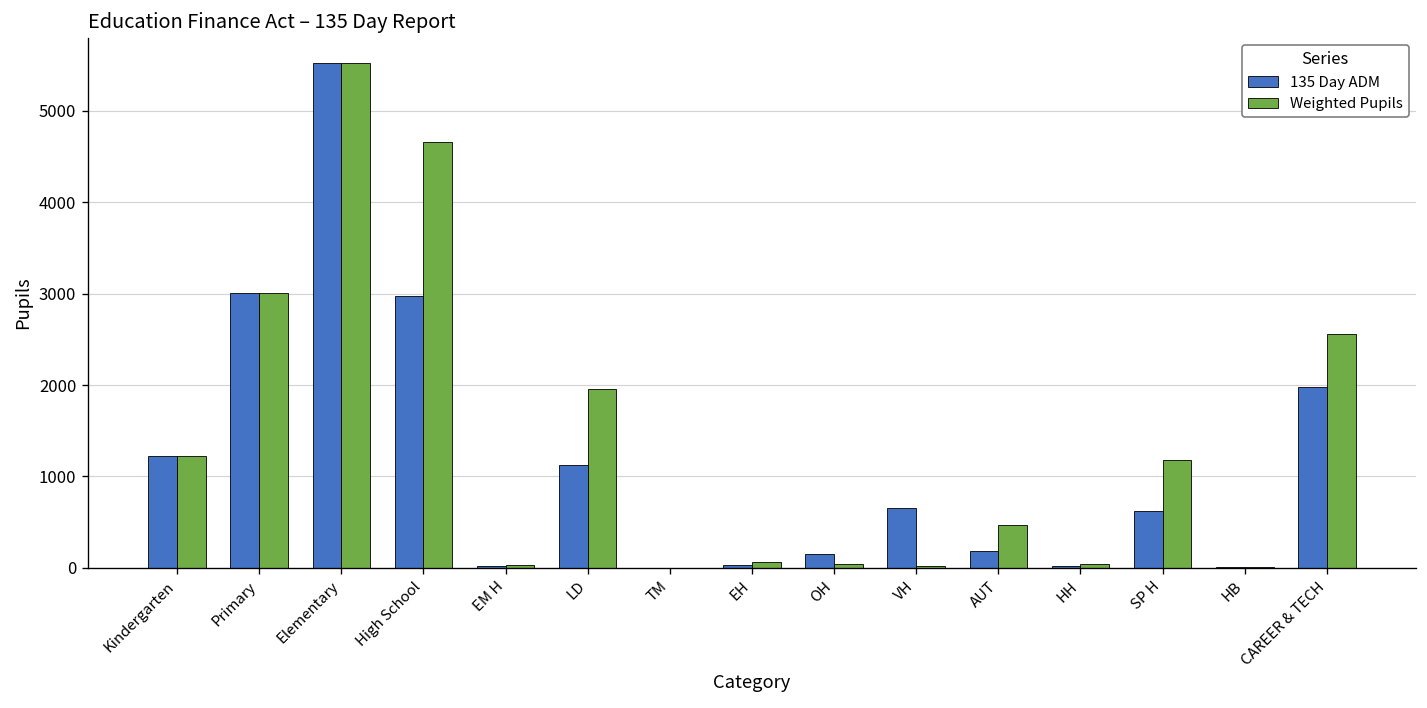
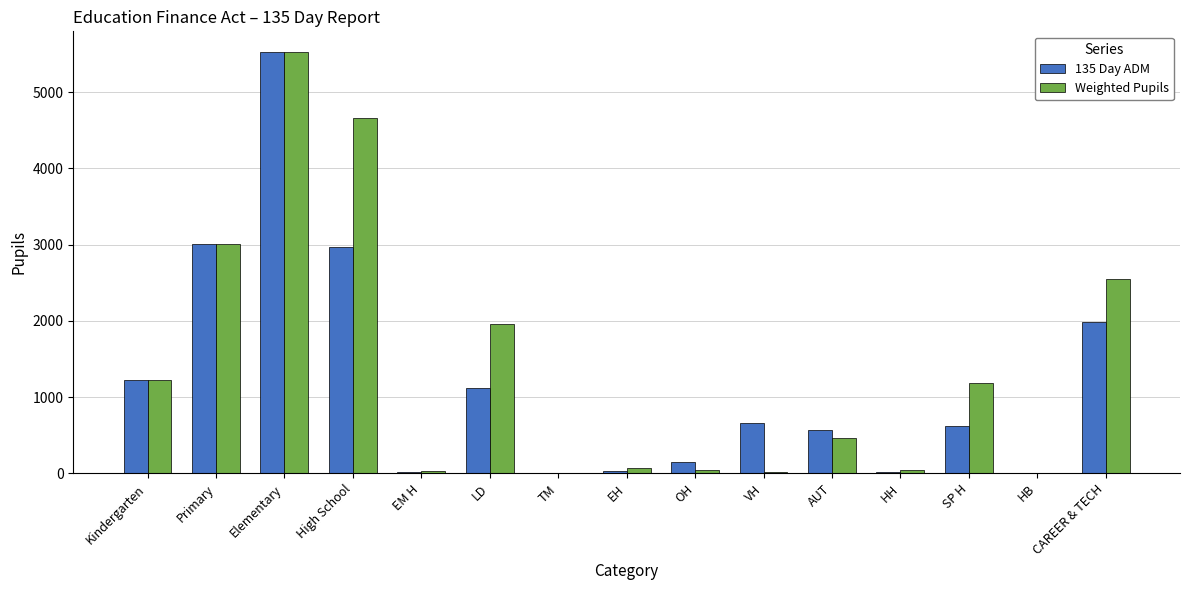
  {
    "135 Day ADM": {
      "Kindergarten": 1200,
      "Primary": 3000,
      "Elementary": 5500,
      "High School": 3000,
      "LD": 1100,
      "OH": 200,
      "VH": 700,
-     "AUT": 200,
+     "AUT": 600,
      "SP H": 600,
      "CAREER & TECH": 2000
    },
    "Weighted Pupils": {
      "Kindergarten": 1200,
      "Primary": 3000,
      "Elementary": 5500,
      "High School": 4700,
      "LD": 2000,
      "EH": 100,
      "OH": 0,
      "AUT": 500,
      "HH": 0,
      "SP H": 1200,
      "CAREER & TECH": 2600
    }
  }
